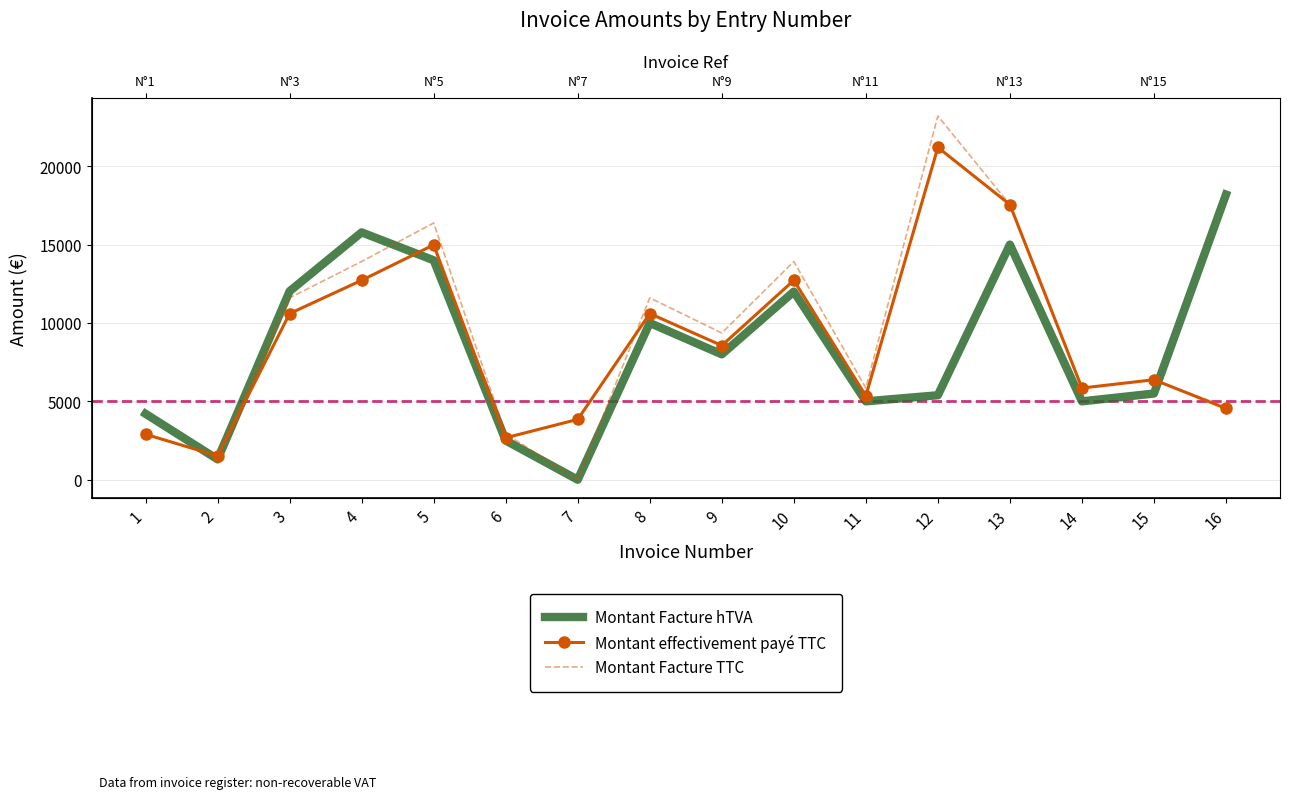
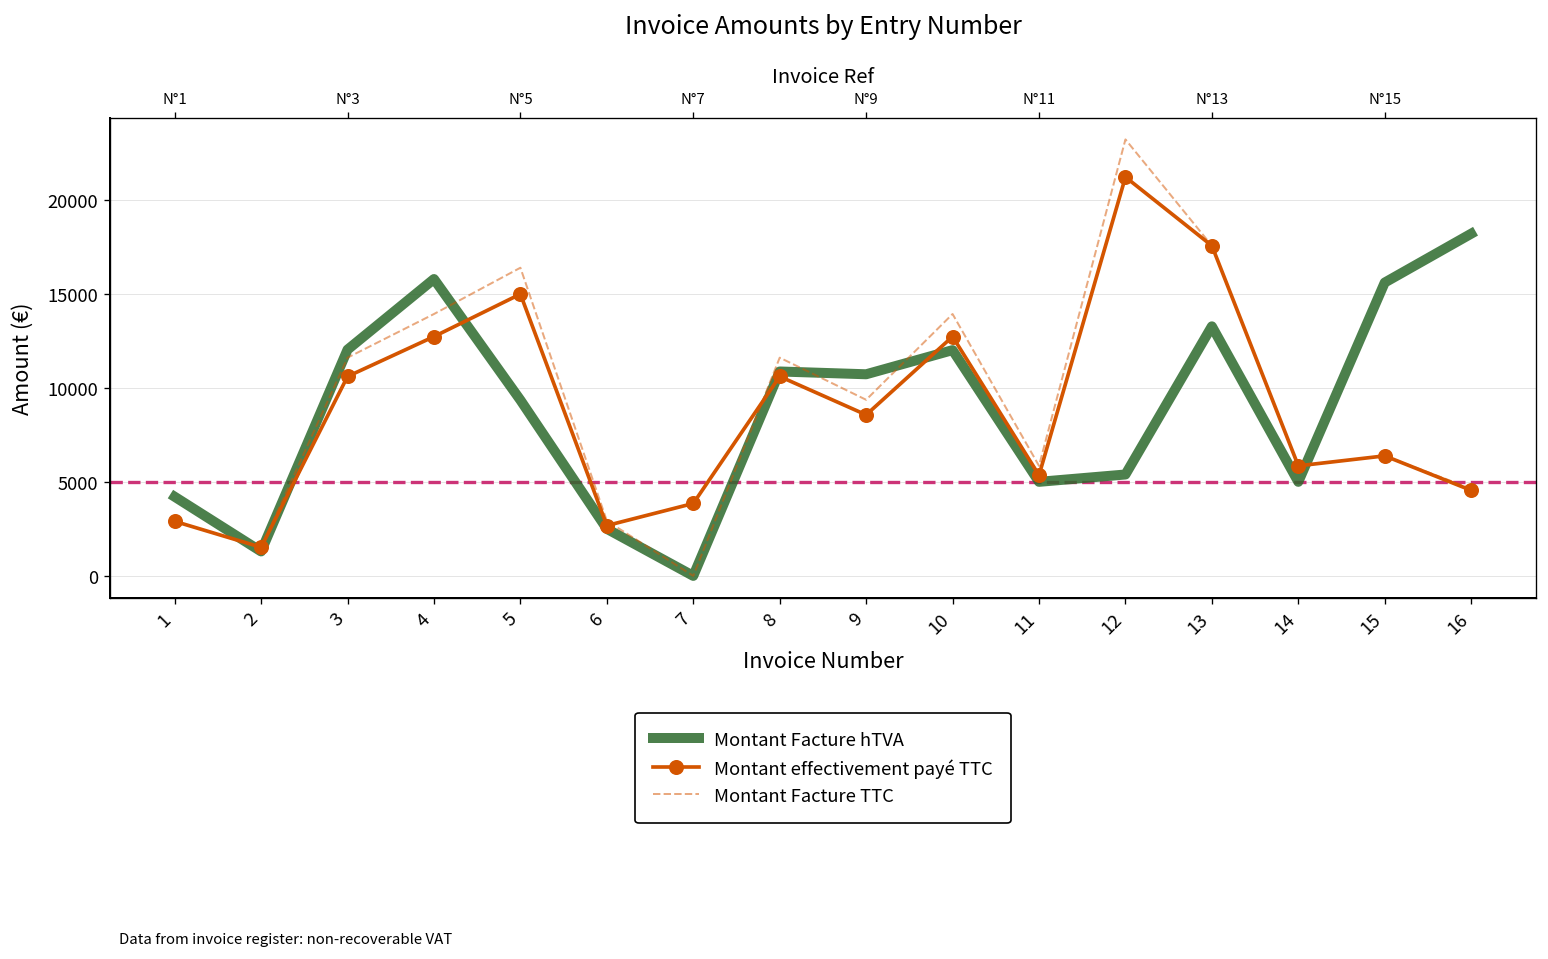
  {
    "Montant Facture hTVA": {
      "1": 4200,
      "2": 1300,
      "3": 12000,
      "4": 15800,
-     "5": 14000,
+     "5": 9300,
      "6": 2500,
-     "8": 10000,
-     "9": 8000,
+     "8": 10900,
+     "9": 10700,
      "10": 12000,
      "11": 5000,
      "12": 5400,
-     "13": 15000,
+     "13": 13300,
      "14": 5000,
-     "15": 5500,
+     "15": 15600,
      "16": 18200
    }
  }
